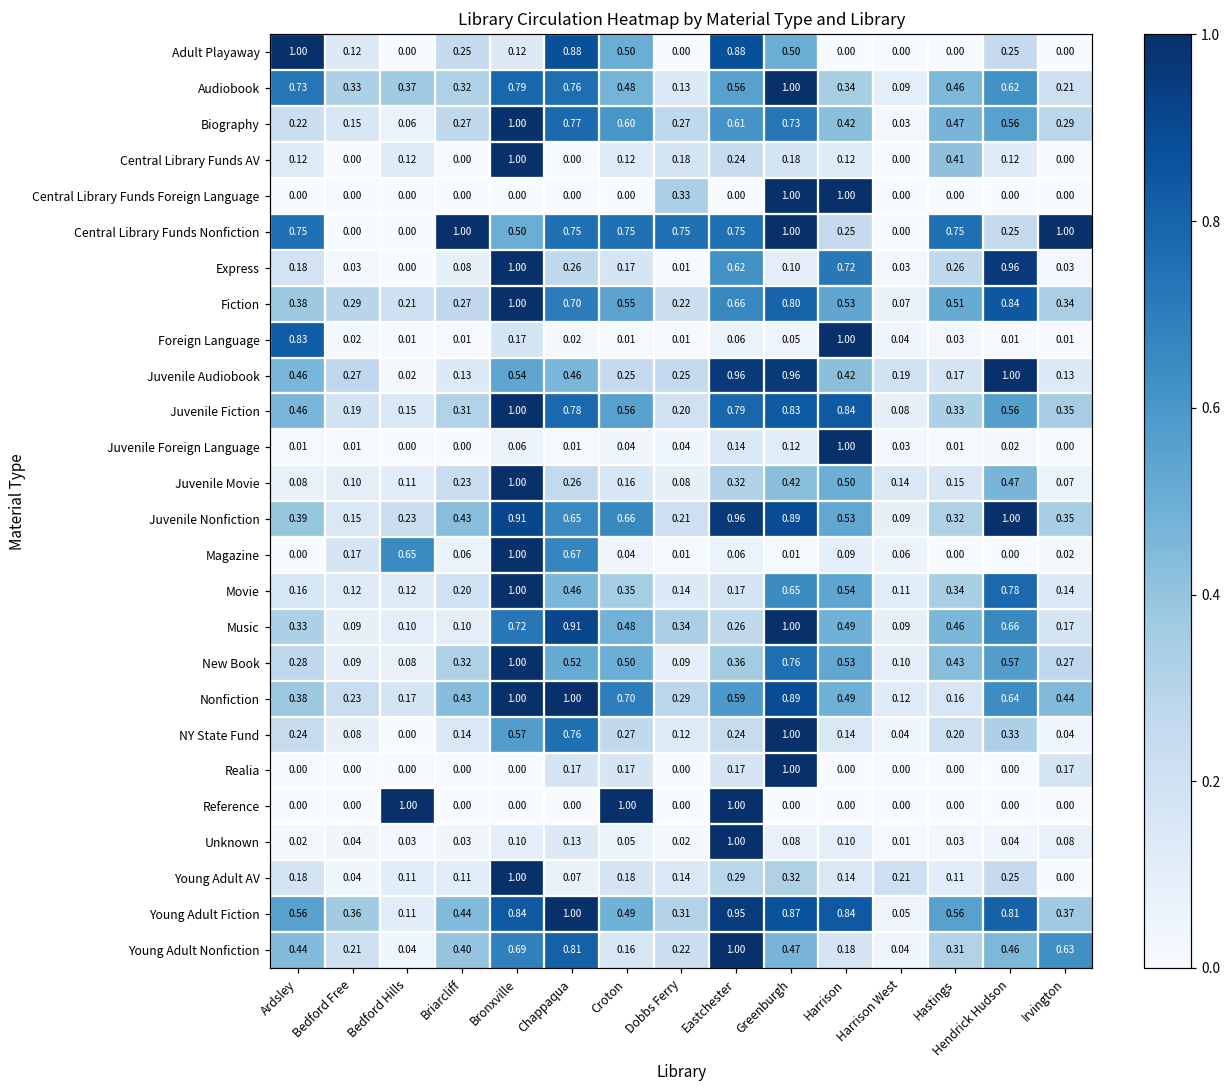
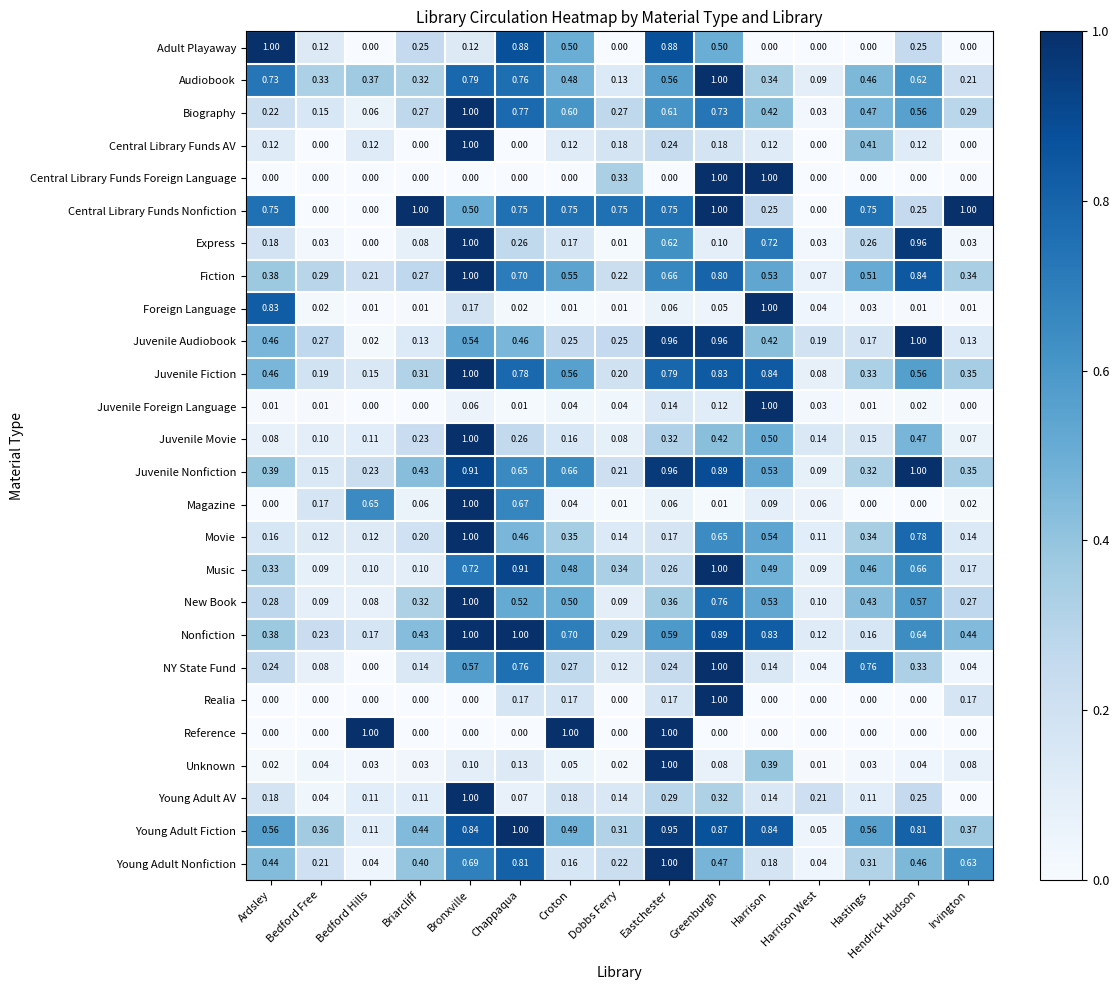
  {
    "Nonfiction": {
      "Ardsley": 0.38,
      "Bedford Free": 0.23,
      "Bedford Hills": 0.17,
      "Briarcliff": 0.43,
      "Bronxville": 1.00,
      "Chappaqua": 1.00,
      "Croton": 0.70,
      "Dobbs Ferry": 0.29,
      "Eastchester": 0.59,
      "Greenburgh": 0.89,
-     "Harrison": 0.49,
+     "Harrison": 0.83,
      "Harrison West": 0.12,
      "Hastings": 0.16,
      "Hendrick Hudson": 0.64,
      "Irvington": 0.44
    },
    "NY State Fund": {
      "Ardsley": 0.24,
      "Bedford Free": 0.08,
      "Bedford Hills": 0.00,
      "Briarcliff": 0.14,
      "Bronxville": 0.57,
      "Chappaqua": 0.76,
      "Croton": 0.27,
      "Dobbs Ferry": 0.12,
      "Eastchester": 0.24,
      "Greenburgh": 1.00,
      "Harrison": 0.14,
      "Harrison West": 0.04,
-     "Hastings": 0.20,
+     "Hastings": 0.76,
      "Hendrick Hudson": 0.33,
      "Irvington": 0.04
    },
    "Unknown": {
      "Ardsley": 0.02,
      "Bedford Free": 0.04,
      "Bedford Hills": 0.03,
      "Briarcliff": 0.03,
      "Bronxville": 0.10,
      "Chappaqua": 0.13,
      "Croton": 0.05,
      "Dobbs Ferry": 0.02,
      "Eastchester": 1.00,
      "Greenburgh": 0.08,
-     "Harrison": 0.10,
+     "Harrison": 0.39,
      "Harrison West": 0.01,
      "Hastings": 0.03,
      "Hendrick Hudson": 0.04,
      "Irvington": 0.08
    }
  }
